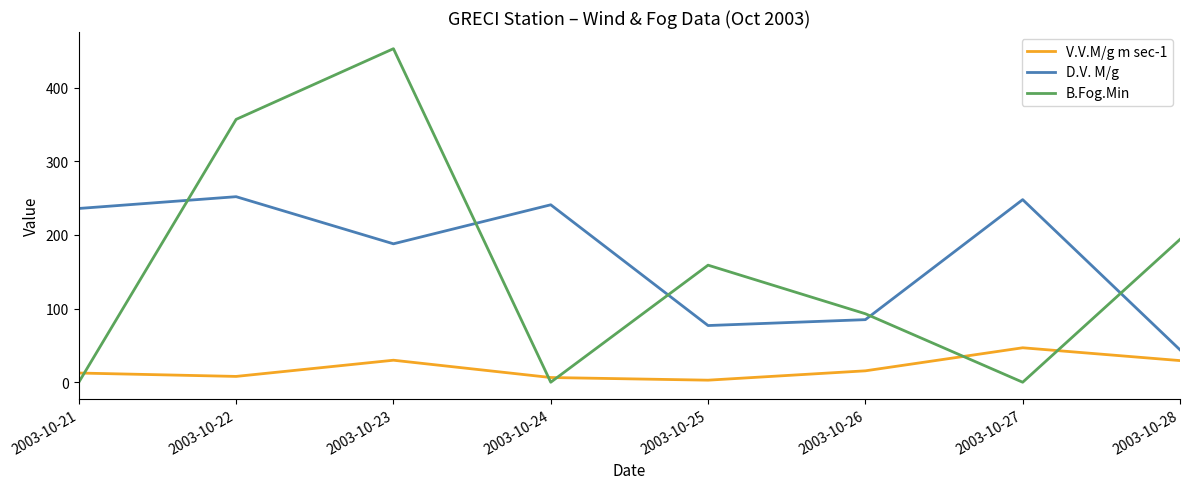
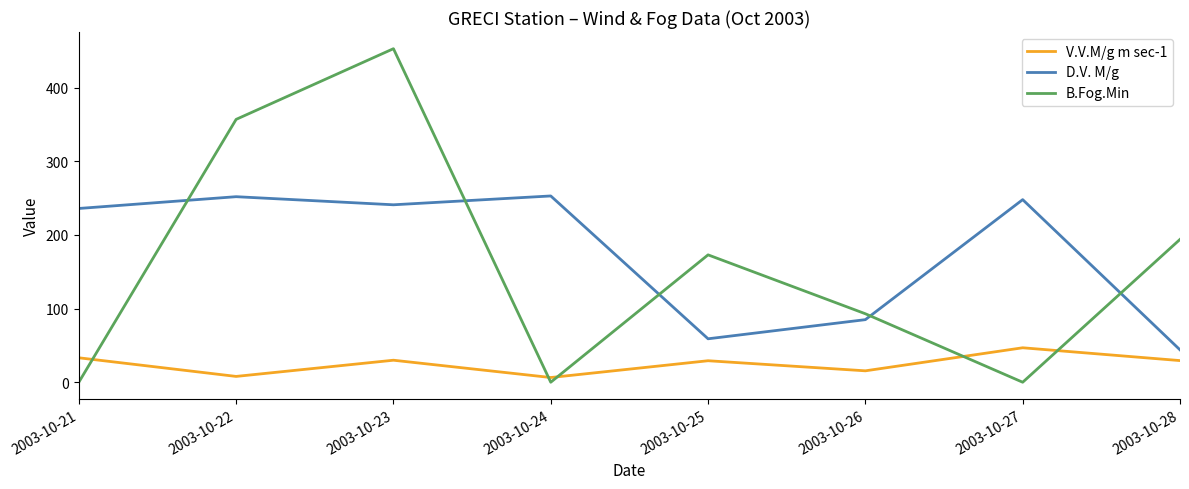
  {
    "V.V.M/g m sec-1": {
-     "2003-10-21": 10,
+     "2003-10-21": 30,
      "2003-10-22": 10,
      "2003-10-23": 30,
      "2003-10-24": 10,
-     "2003-10-25": 0,
+     "2003-10-25": 30,
      "2003-10-26": 20,
      "2003-10-27": 50,
      "2003-10-28": 30
    },
    "D.V. M/g": {
      "2003-10-21": 240,
      "2003-10-22": 250,
-     "2003-10-23": 190,
-     "2003-10-24": 240,
-     "2003-10-25": 80,
+     "2003-10-23": 240,
+     "2003-10-24": 250,
+     "2003-10-25": 60,
      "2003-10-26": 90,
      "2003-10-27": 250,
      "2003-10-28": 40
    },
    "B.Fog.Min": {
      "2003-10-21": 0,
      "2003-10-22": 360,
      "2003-10-23": 450,
      "2003-10-24": 0,
-     "2003-10-25": 160,
+     "2003-10-25": 170,
      "2003-10-26": 90,
      "2003-10-27": 0,
      "2003-10-28": 190
    }
  }
